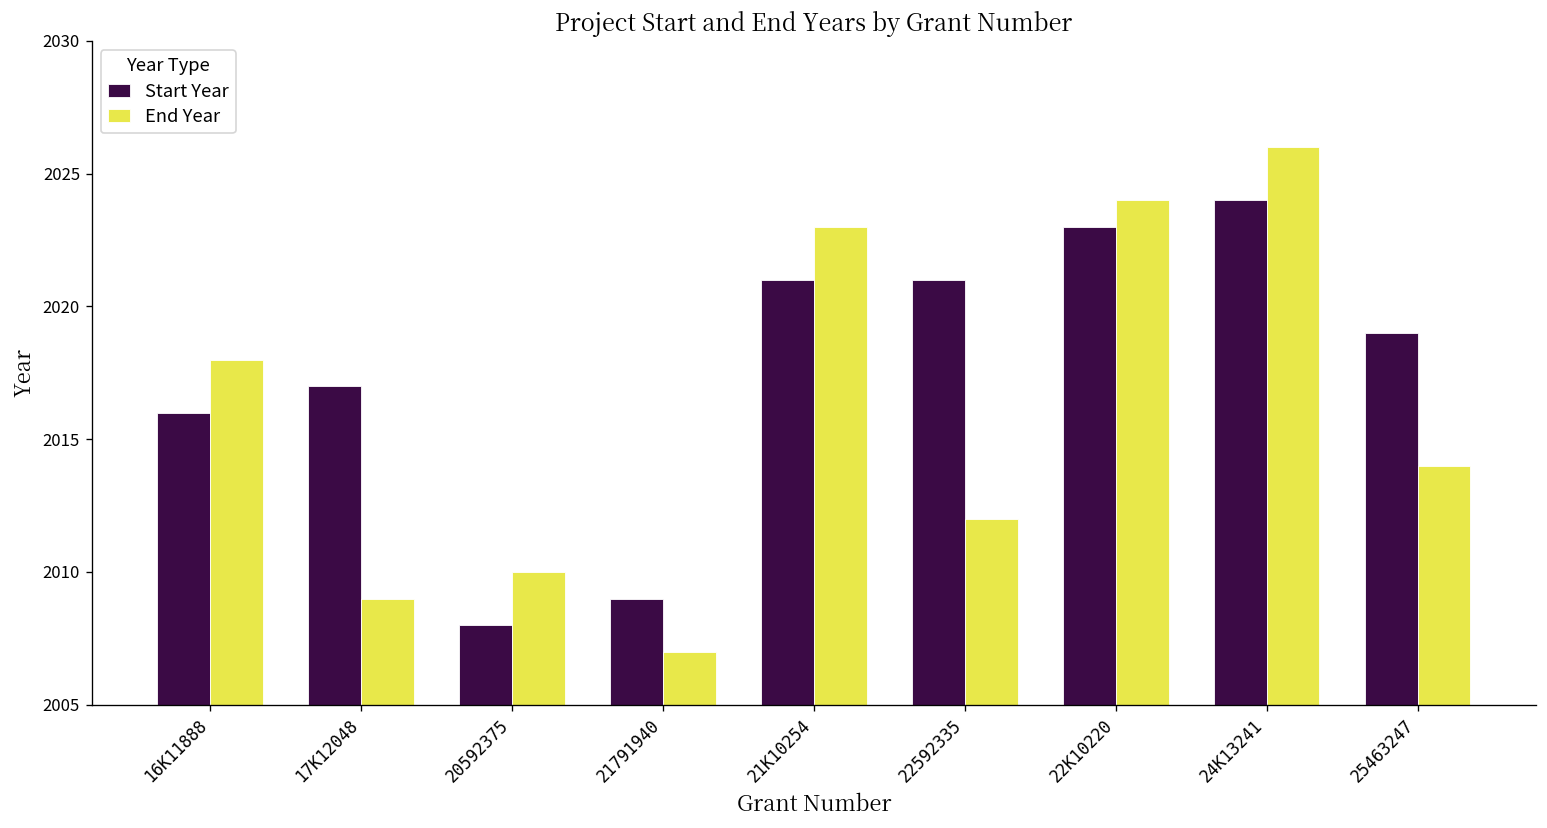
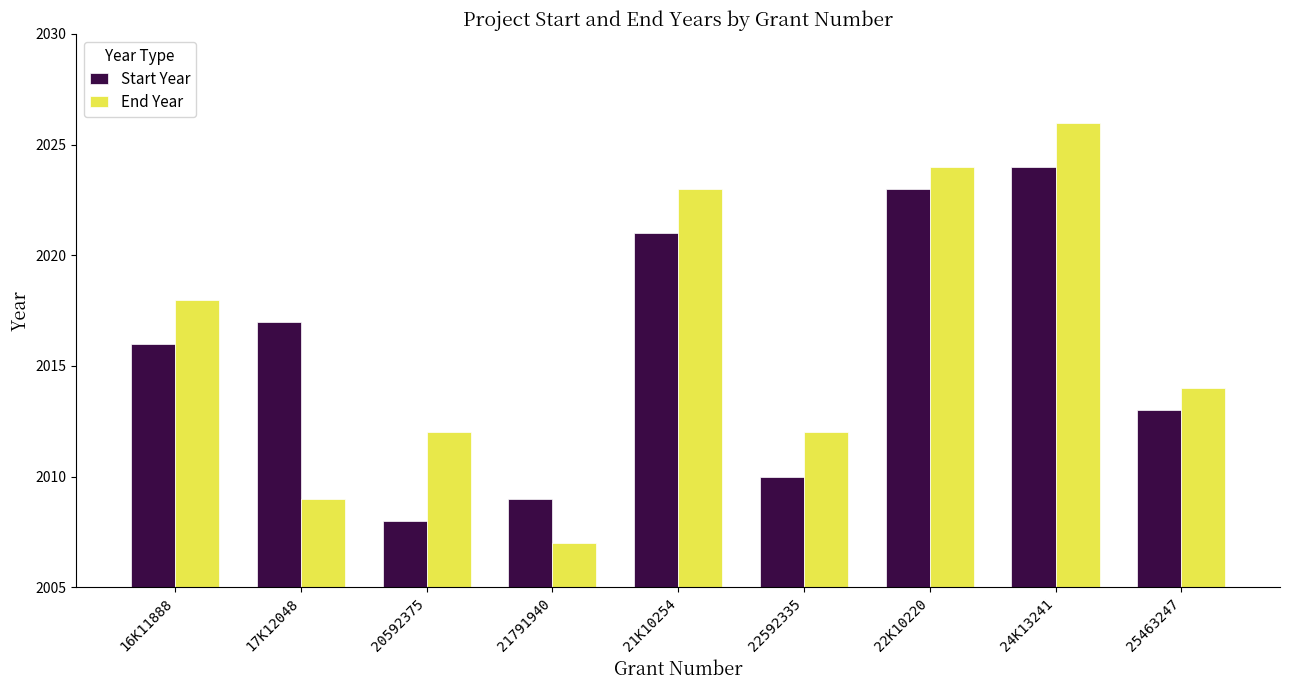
  {
    "Start Year": {
      "16K11888": 2016,
      "17K12048": 2017,
      "20592375": 2008,
      "21791940": 2009,
      "21K10254": 2021,
-     "22592335": 2021,
+     "22592335": 2010,
      "22K10220": 2023,
      "24K13241": 2024,
-     "25463247": 2019
+     "25463247": 2013
    },
    "End Year": {
      "16K11888": 2018,
      "17K12048": 2009,
-     "20592375": 2010,
+     "20592375": 2012,
      "21791940": 2007,
      "21K10254": 2023,
      "22592335": 2012,
      "22K10220": 2024,
      "24K13241": 2026,
      "25463247": 2014
    }
  }
